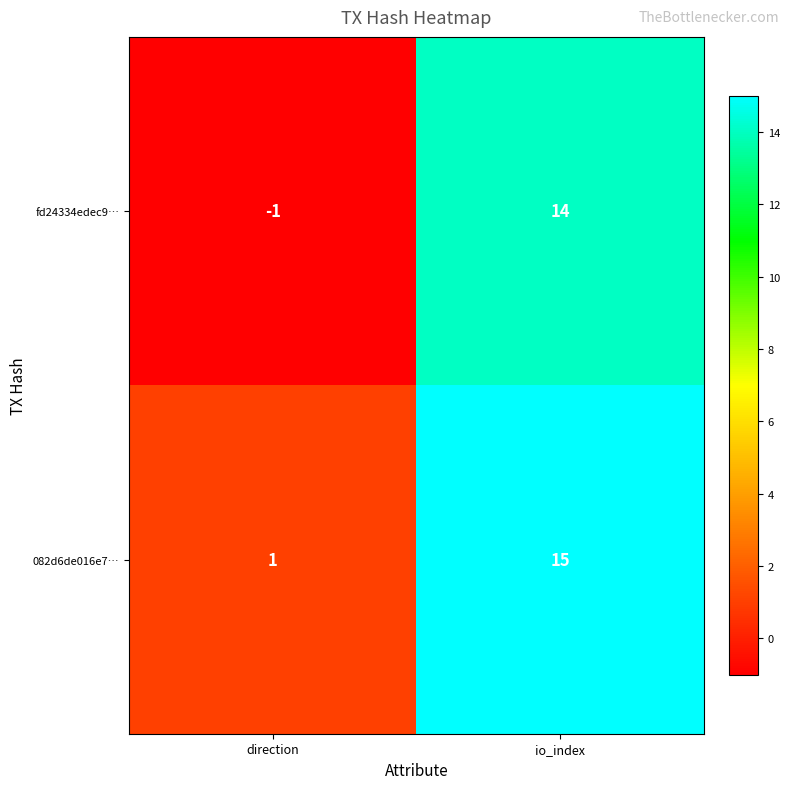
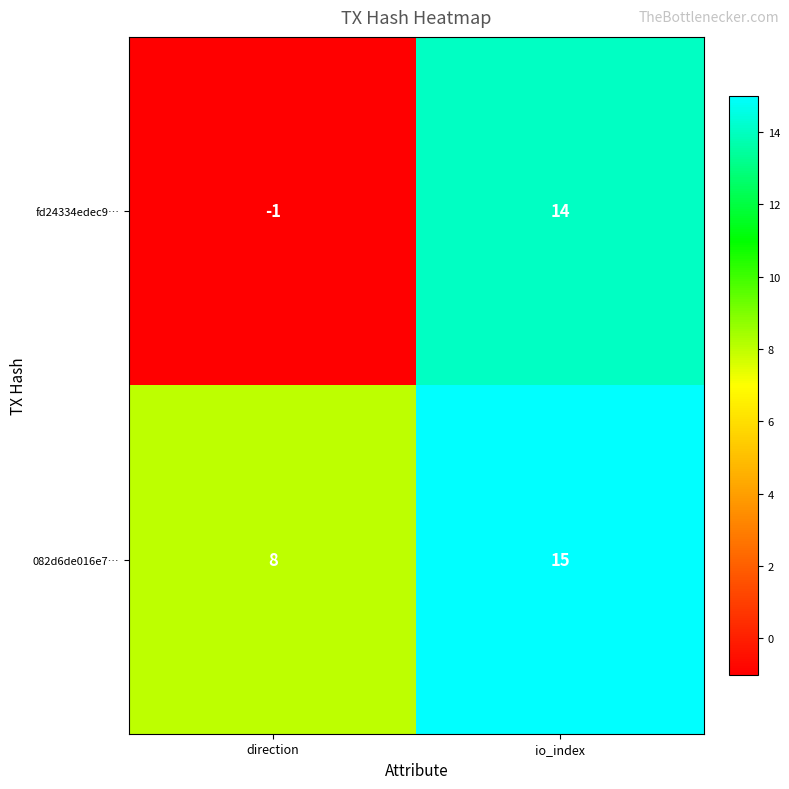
  {
    "fd24334edec9…": {
      "direction": -1,
      "io_index": 14
    },
    "082d6de016e7…": {
-     "direction": 1,
+     "direction": 8,
      "io_index": 15
    }
  }
